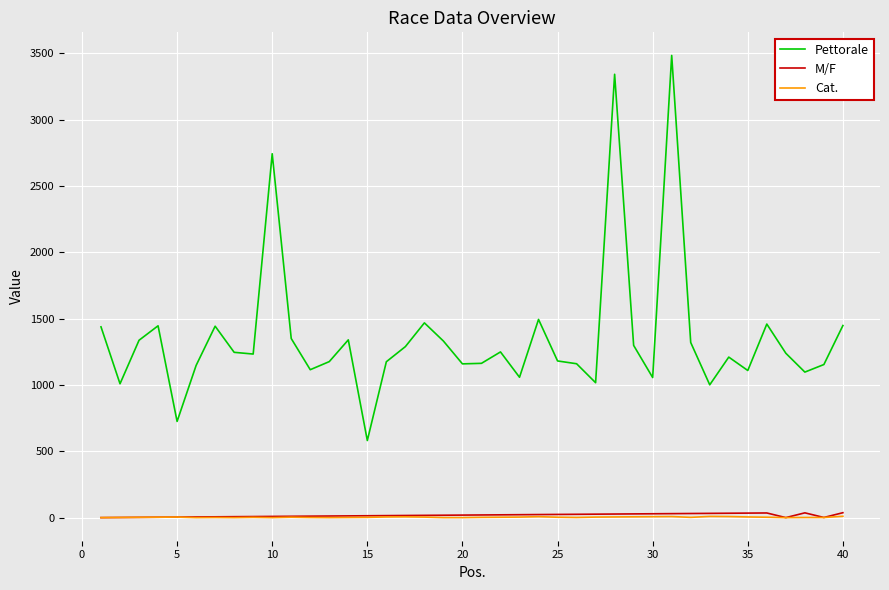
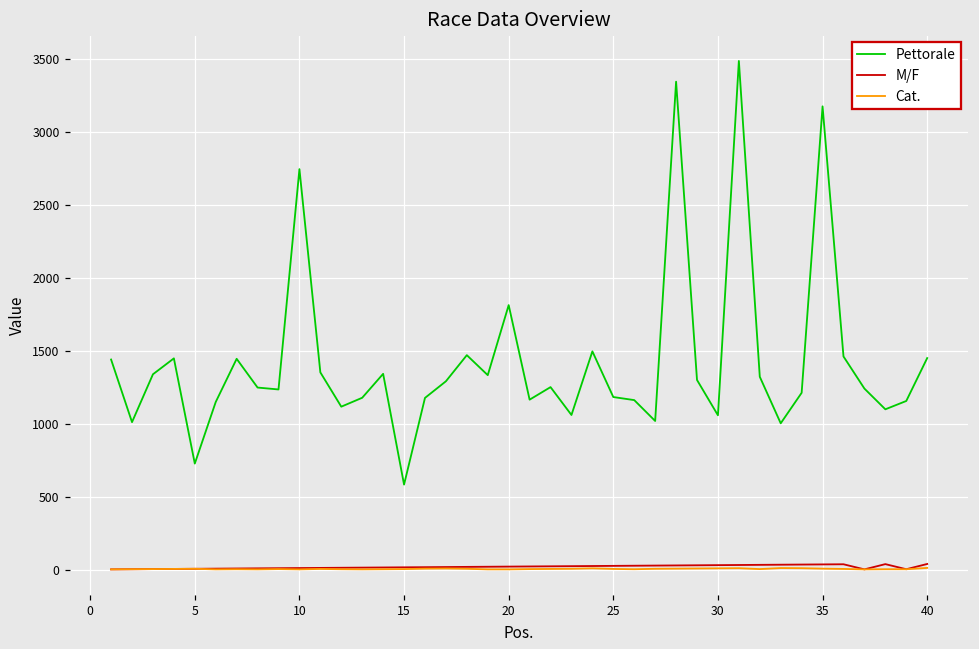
  {
    "Pettorale": {
      "5": 730,
      "10": 2740,
      "15": 580,
-     "20": 1160,
+     "20": 1810,
      "25": 1180,
      "30": 1060,
-     "35": 1110,
+     "35": 3170,
      "40": 1450
    },
    "M/F": {
      "25": 30,
      "30": 30,
      "35": 40,
      "40": 40
    },
    "Cat.": {
      "25": 0,
      "30": 10,
      "35": 10,
      "40": 10
    }
  }
